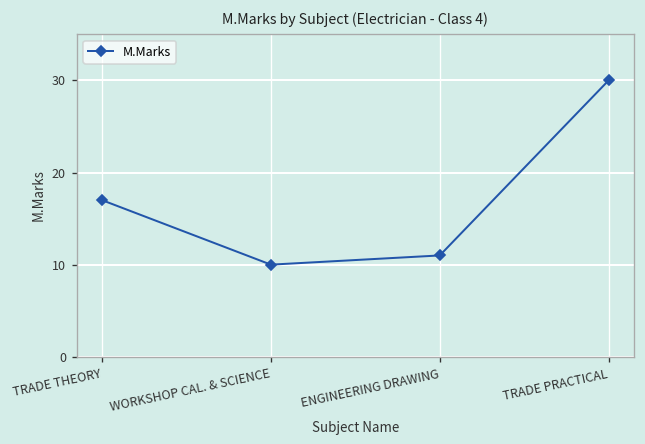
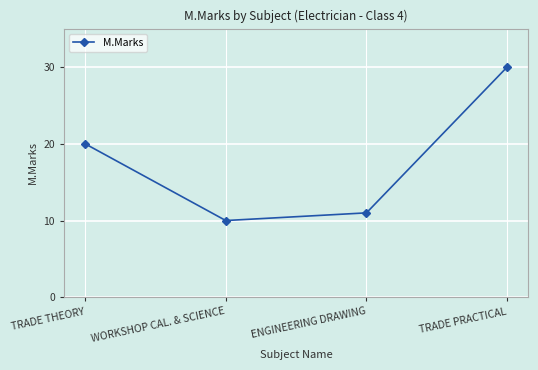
  {
-   "TRADE THEORY": 17,
+   "TRADE THEORY": 20,
    "WORKSHOP CAL. & SCIENCE": 10,
    "ENGINEERING DRAWING": 11,
    "TRADE PRACTICAL": 30
  }
